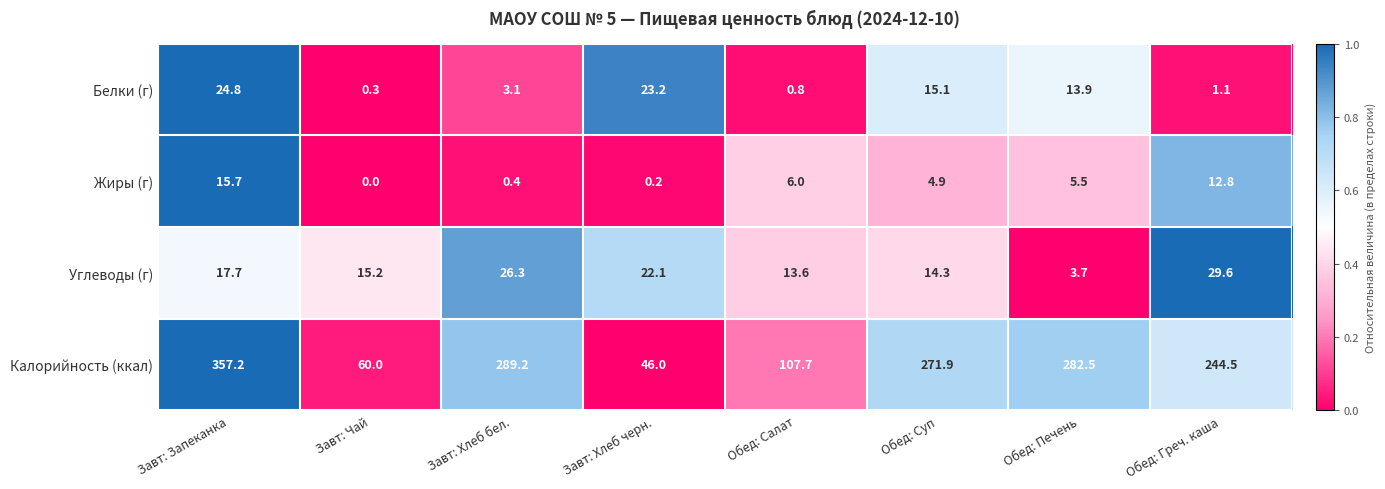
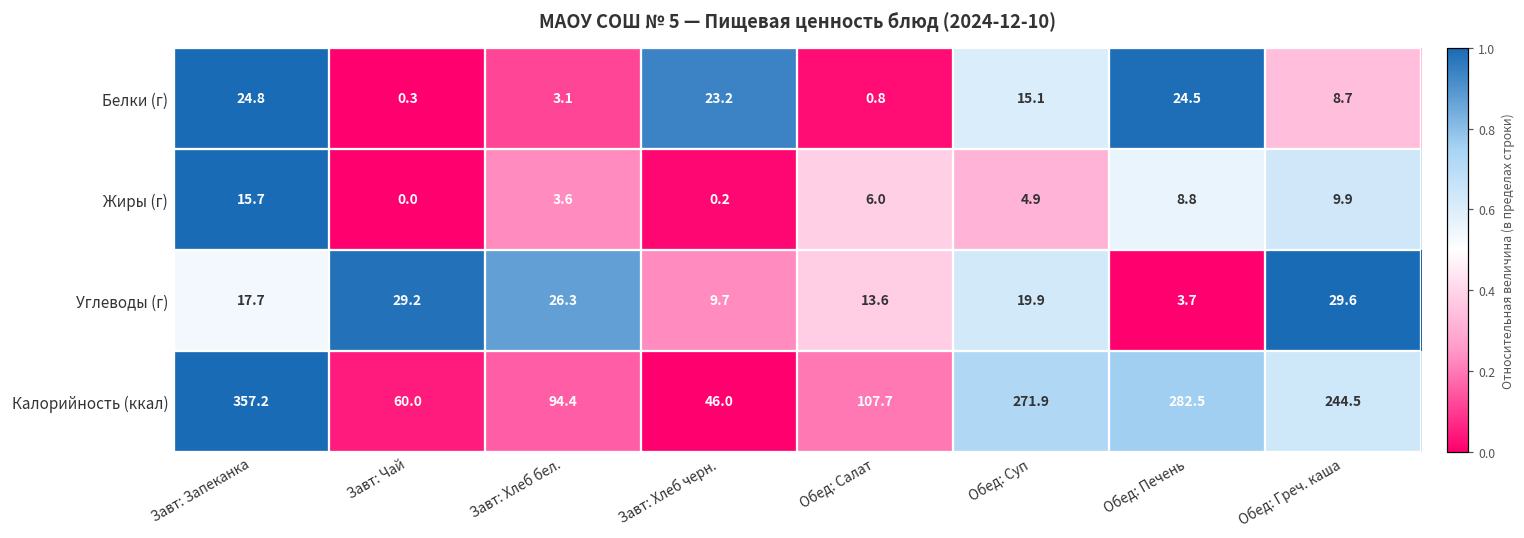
  {
    "Белки (г)": {
      "Завт: Запеканка": 24.8,
      "Завт: Чай": 0.3,
      "Завт: Хлеб бел.": 3.1,
      "Завт: Хлеб черн.": 23.2,
      "Обед: Салат": 0.8,
      "Обед: Суп": 15.1,
-     "Обед: Печень": 13.9,
-     "Обед: Греч. каша": 1.1
+     "Обед: Печень": 24.5,
+     "Обед: Греч. каша": 8.7
    },
    "Жиры (г)": {
      "Завт: Запеканка": 15.7,
      "Завт: Чай": 0.0,
-     "Завт: Хлеб бел.": 0.4,
+     "Завт: Хлеб бел.": 3.6,
      "Завт: Хлеб черн.": 0.2,
      "Обед: Салат": 6.0,
      "Обед: Суп": 4.9,
-     "Обед: Печень": 5.5,
-     "Обед: Греч. каша": 12.8
+     "Обед: Печень": 8.8,
+     "Обед: Греч. каша": 9.9
    },
    "Углеводы (г)": {
      "Завт: Запеканка": 17.7,
-     "Завт: Чай": 15.2,
+     "Завт: Чай": 29.2,
      "Завт: Хлеб бел.": 26.3,
-     "Завт: Хлеб черн.": 22.1,
+     "Завт: Хлеб черн.": 9.7,
      "Обед: Салат": 13.6,
-     "Обед: Суп": 14.3,
+     "Обед: Суп": 19.9,
      "Обед: Печень": 3.7,
      "Обед: Греч. каша": 29.6
    },
    "Калорийность (ккал)": {
      "Завт: Запеканка": 357.2,
      "Завт: Чай": 60.0,
-     "Завт: Хлеб бел.": 289.2,
+     "Завт: Хлеб бел.": 94.4,
      "Завт: Хлеб черн.": 46.0,
      "Обед: Салат": 107.7,
      "Обед: Суп": 271.9,
      "Обед: Печень": 282.5,
      "Обед: Греч. каша": 244.5
    }
  }
